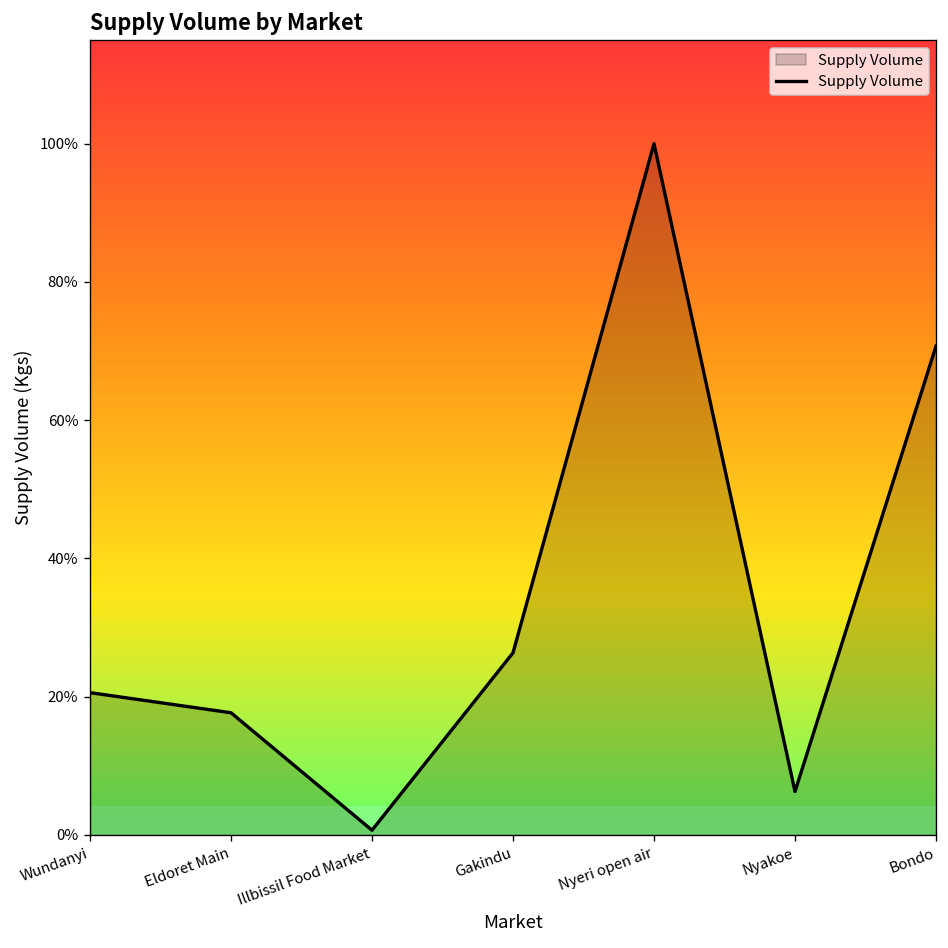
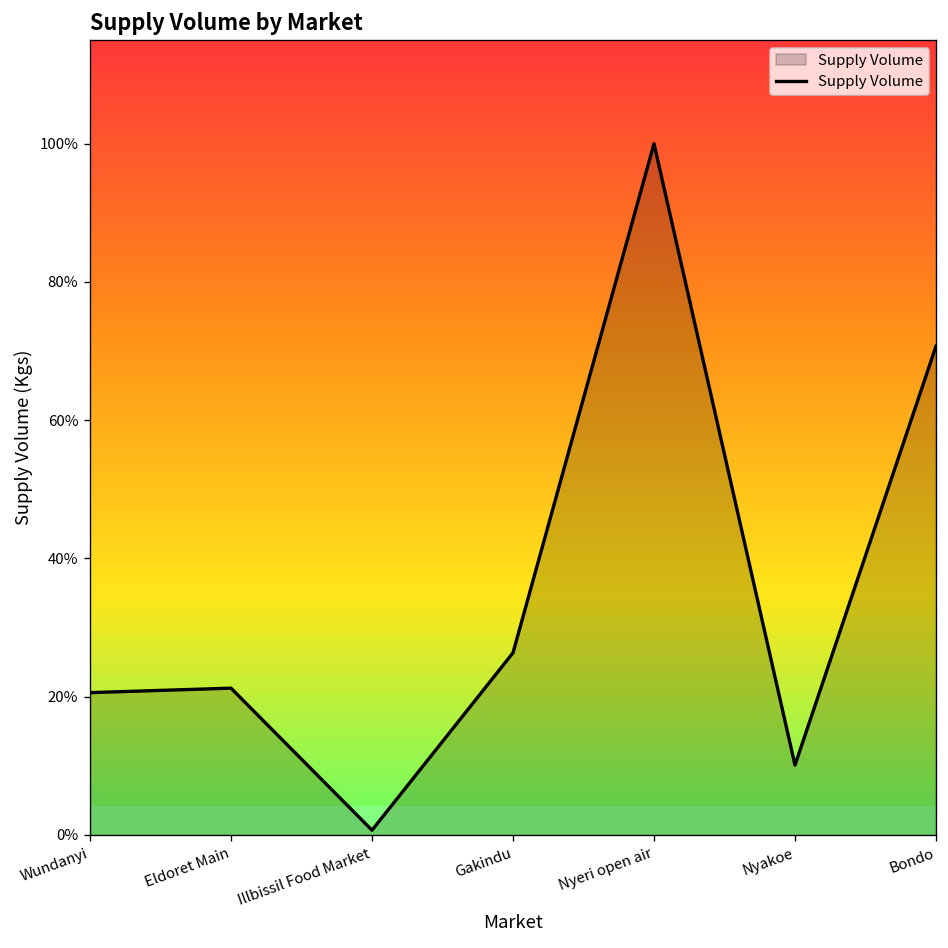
  {
    "Wundanyi": "21%",
-   "Eldoret Main": "18%",
+   "Eldoret Main": "21%",
    "Gakindu": "26%",
    "Nyeri open air": "100%",
-   "Nyakoe": "6%",
+   "Nyakoe": "10%",
    "Bondo": "71%"
  }
